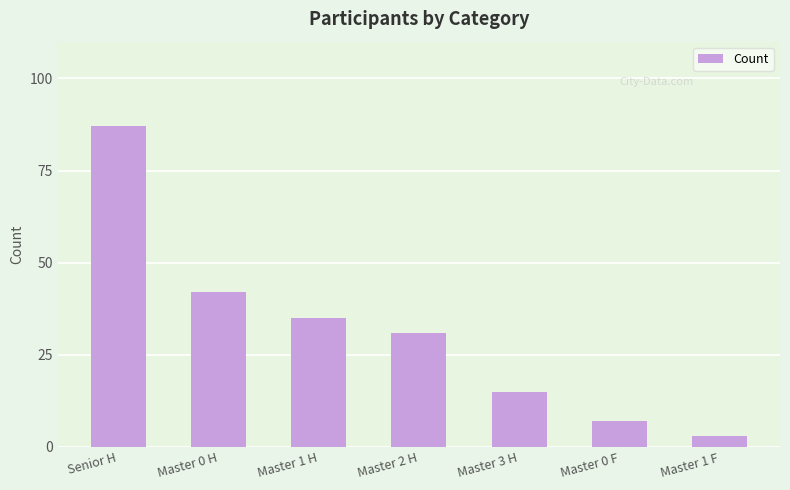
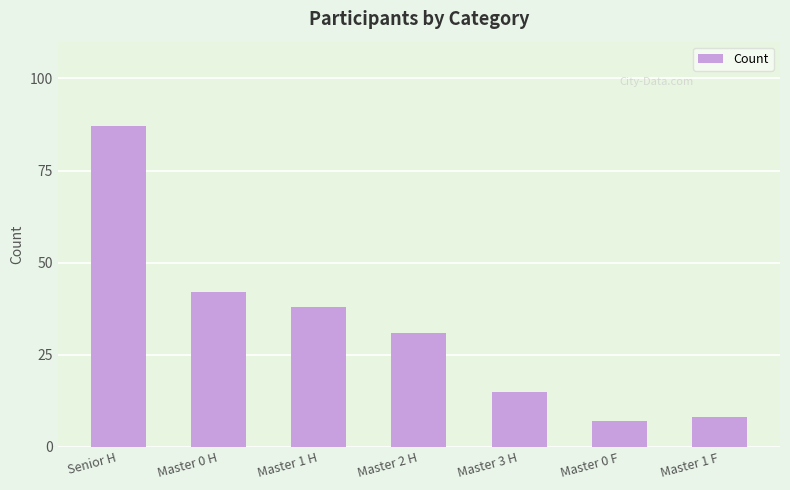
  {
    "Senior H": 87,
    "Master 0 H": 42,
-   "Master 1 H": 35,
+   "Master 1 H": 38,
    "Master 2 H": 31,
    "Master 3 H": 15,
    "Master 0 F": 7,
-   "Master 1 F": 3
+   "Master 1 F": 8
  }
